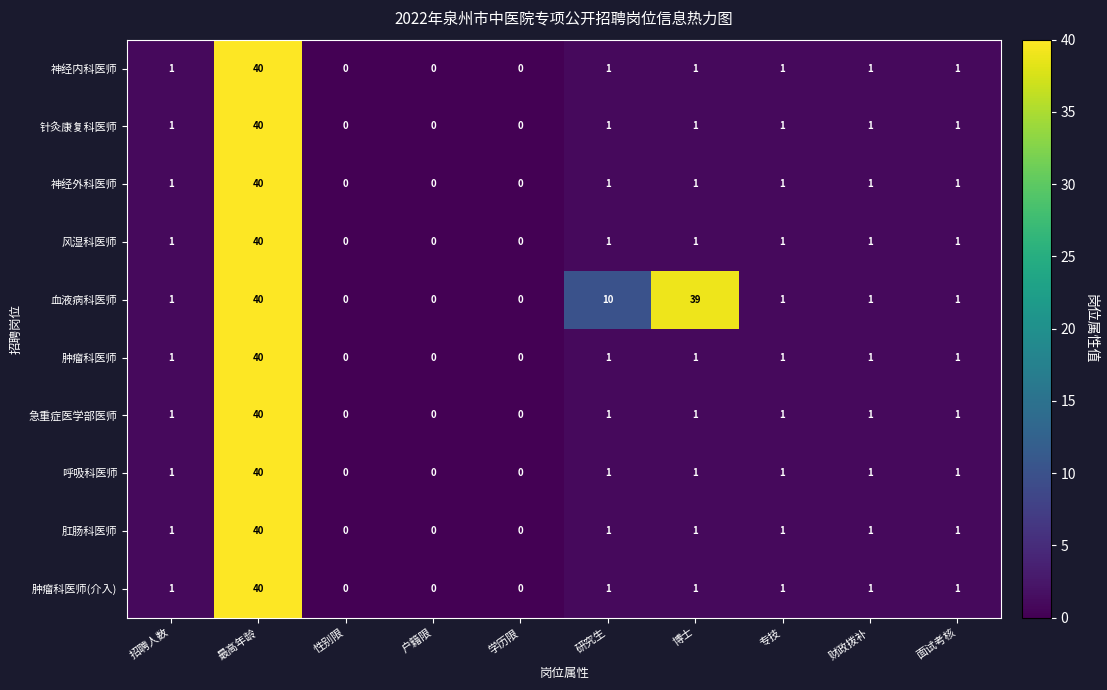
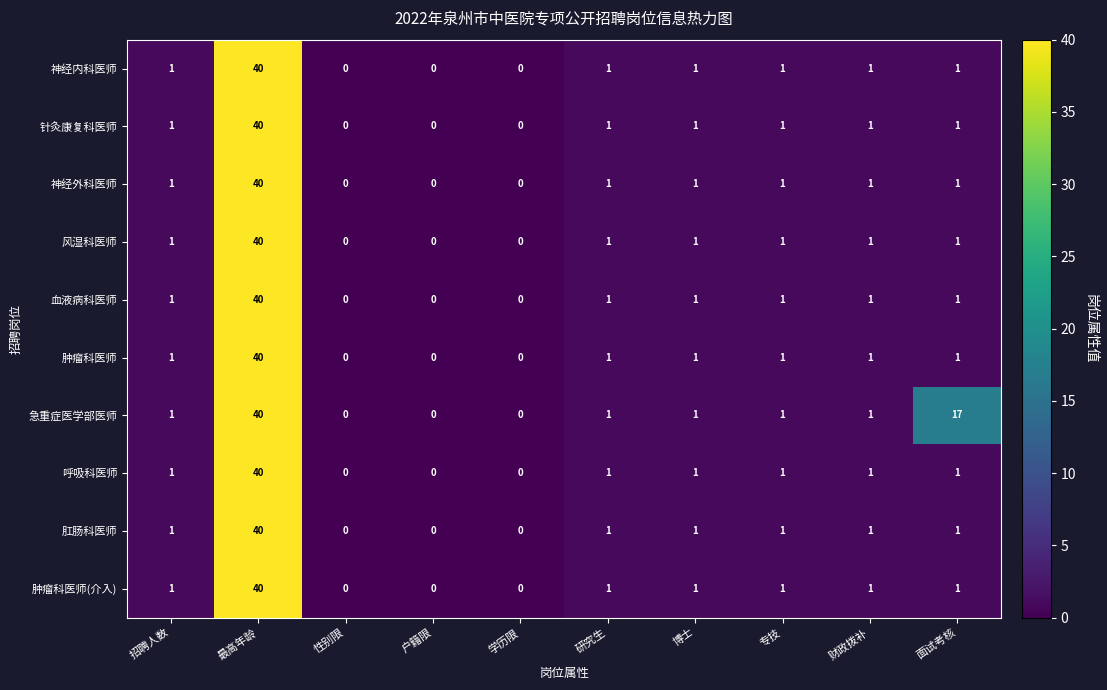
  {
    "神经内科医师": {
      "招聘人数": 1,
      "最高年龄": 40,
      "性别限": 0,
      "户籍限": 0,
      "学历限": 0,
      "研究生": 1,
      "博士": 1,
      "专技": 1,
      "财政拨补": 1,
      "面试考核": 1
    },
    "针灸康复科医师": {
      "招聘人数": 1,
      "最高年龄": 40,
      "性别限": 0,
      "户籍限": 0,
      "学历限": 0,
      "研究生": 1,
      "博士": 1,
      "专技": 1,
      "财政拨补": 1,
      "面试考核": 1
    },
    "神经外科医师": {
      "招聘人数": 1,
      "最高年龄": 40,
      "性别限": 0,
      "户籍限": 0,
      "学历限": 0,
      "研究生": 1,
      "博士": 1,
      "专技": 1,
      "财政拨补": 1,
      "面试考核": 1
    },
    "风湿科医师": {
      "招聘人数": 1,
      "最高年龄": 40,
      "性别限": 0,
      "户籍限": 0,
      "学历限": 0,
      "研究生": 1,
      "博士": 1,
      "专技": 1,
      "财政拨补": 1,
      "面试考核": 1
    },
    "血液病科医师": {
      "招聘人数": 1,
      "最高年龄": 40,
      "性别限": 0,
      "户籍限": 0,
      "学历限": 0,
-     "研究生": 10,
-     "博士": 39,
+     "研究生": 1,
+     "博士": 1,
      "专技": 1,
      "财政拨补": 1,
      "面试考核": 1
    },
    "肿瘤科医师": {
      "招聘人数": 1,
      "最高年龄": 40,
      "性别限": 0,
      "户籍限": 0,
      "学历限": 0,
      "研究生": 1,
      "博士": 1,
      "专技": 1,
      "财政拨补": 1,
      "面试考核": 1
    },
    "急重症医学部医师": {
      "招聘人数": 1,
      "最高年龄": 40,
      "性别限": 0,
      "户籍限": 0,
      "学历限": 0,
      "研究生": 1,
      "博士": 1,
      "专技": 1,
      "财政拨补": 1,
-     "面试考核": 1
+     "面试考核": 17
    },
    "呼吸科医师": {
      "招聘人数": 1,
      "最高年龄": 40,
      "性别限": 0,
      "户籍限": 0,
      "学历限": 0,
      "研究生": 1,
      "博士": 1,
      "专技": 1,
      "财政拨补": 1,
      "面试考核": 1
    },
    "肛肠科医师": {
      "招聘人数": 1,
      "最高年龄": 40,
      "性别限": 0,
      "户籍限": 0,
      "学历限": 0,
      "研究生": 1,
      "博士": 1,
      "专技": 1,
      "财政拨补": 1,
      "面试考核": 1
    },
    "肿瘤科医师(介入)": {
      "招聘人数": 1,
      "最高年龄": 40,
      "性别限": 0,
      "户籍限": 0,
      "学历限": 0,
      "研究生": 1,
      "博士": 1,
      "专技": 1,
      "财政拨补": 1,
      "面试考核": 1
    }
  }
